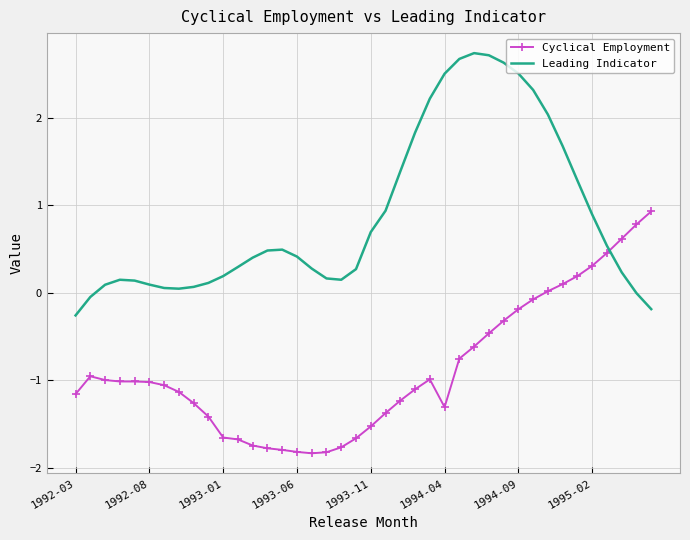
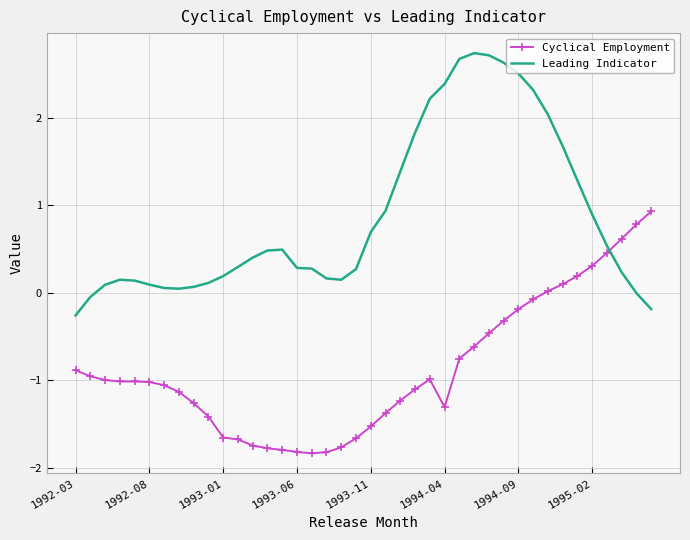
  {
    "Cyclical Employment": {
-     "1992-03": -1.2,
+     "1992-03": -0.9,
      "1992-08": -1.0,
      "1993-01": -1.7,
      "1993-06": -1.8,
      "1993-11": -1.5,
      "1994-04": -1.3,
      "1994-09": -0.2,
      "1995-02": 0.3
    },
    "Leading Indicator": {
      "1992-03": -0.3,
      "1992-08": 0.1,
      "1993-01": 0.2,
-     "1993-06": 0.4,
+     "1993-06": 0.3,
      "1993-11": 0.7,
-     "1994-04": 2.5,
+     "1994-04": 2.4,
      "1994-09": 2.5,
      "1995-02": 0.9
    }
  }
